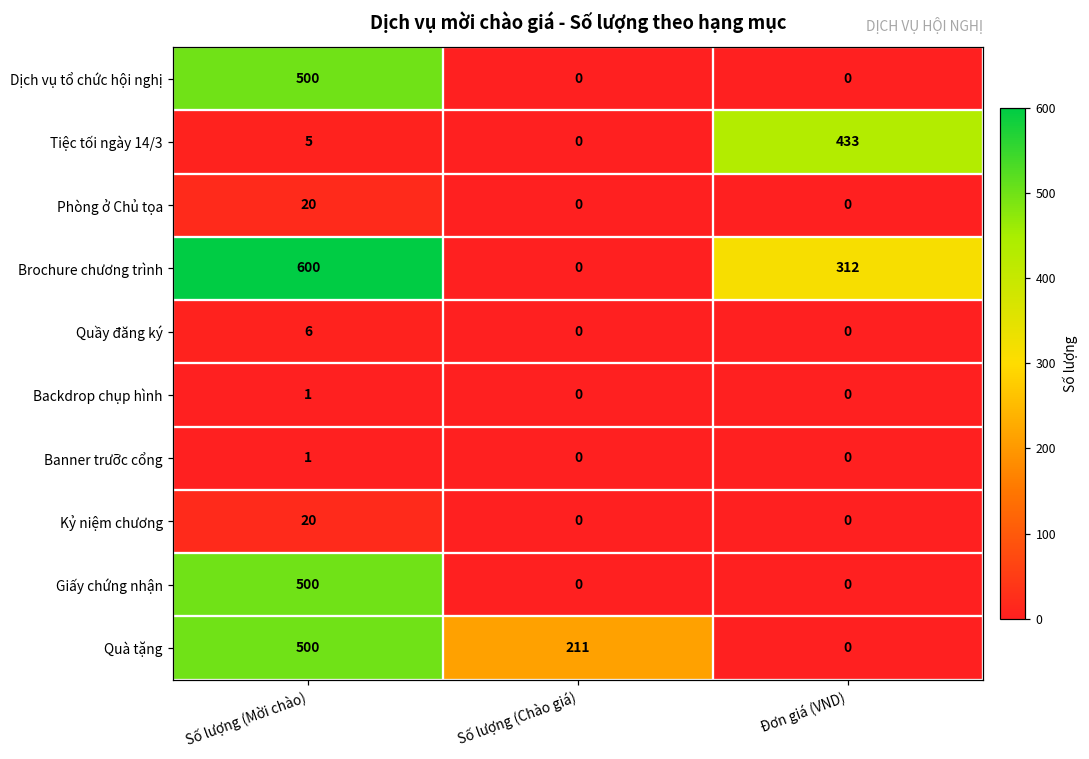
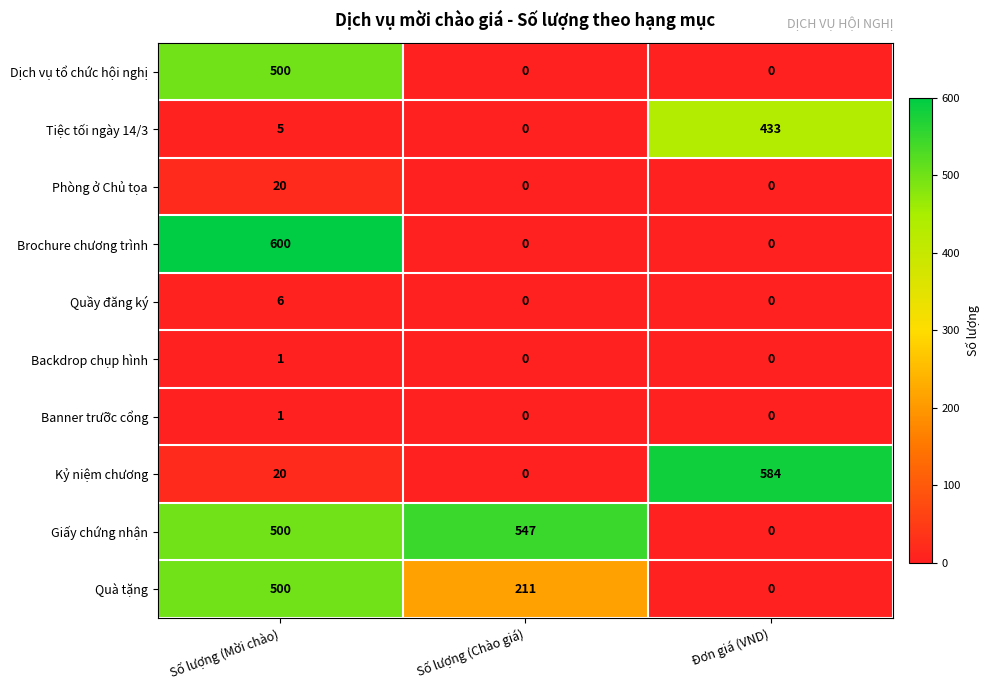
  {
    "Dịch vụ tổ chức hội nghị": {
      "Số lượng (Mời chào)": 500,
      "Số lượng (Chào giá)": 0,
      "Đơn giá (VND)": 0
    },
    "Tiệc tối ngày 14/3": {
      "Số lượng (Mời chào)": 5,
      "Số lượng (Chào giá)": 0,
      "Đơn giá (VND)": 433
    },
    "Phòng ở Chủ tọa": {
      "Số lượng (Mời chào)": 20,
      "Số lượng (Chào giá)": 0,
      "Đơn giá (VND)": 0
    },
    "Brochure chương trình": {
      "Số lượng (Mời chào)": 600,
      "Số lượng (Chào giá)": 0,
-     "Đơn giá (VND)": 312
+     "Đơn giá (VND)": 0
    },
    "Quầy đăng ký": {
      "Số lượng (Mời chào)": 6,
      "Số lượng (Chào giá)": 0,
      "Đơn giá (VND)": 0
    },
    "Backdrop chụp hình": {
      "Số lượng (Mời chào)": 1,
      "Số lượng (Chào giá)": 0,
      "Đơn giá (VND)": 0
    },
    "Banner trưỡc cổng": {
      "Số lượng (Mời chào)": 1,
      "Số lượng (Chào giá)": 0,
      "Đơn giá (VND)": 0
    },
    "Kỷ niệm chương": {
      "Số lượng (Mời chào)": 20,
      "Số lượng (Chào giá)": 0,
-     "Đơn giá (VND)": 0
+     "Đơn giá (VND)": 584
    },
    "Giấy chứng nhận": {
      "Số lượng (Mời chào)": 500,
-     "Số lượng (Chào giá)": 0,
+     "Số lượng (Chào giá)": 547,
      "Đơn giá (VND)": 0
    },
    "Quà tặng": {
      "Số lượng (Mời chào)": 500,
      "Số lượng (Chào giá)": 211,
      "Đơn giá (VND)": 0
    }
  }
